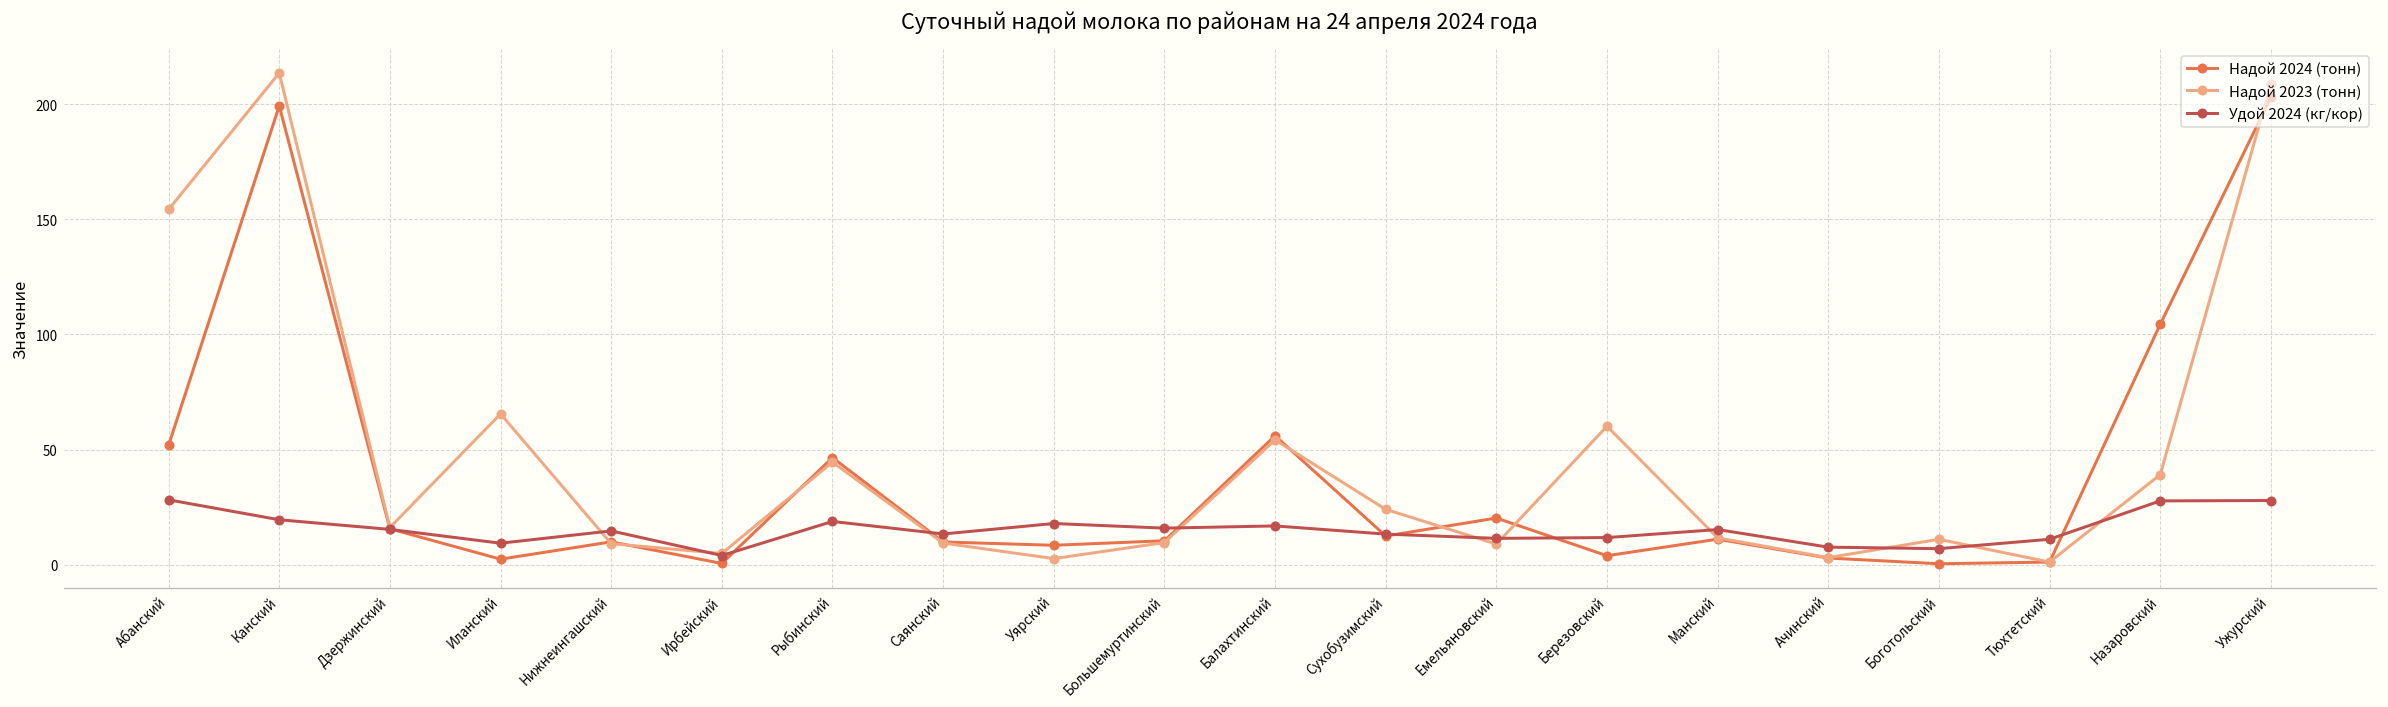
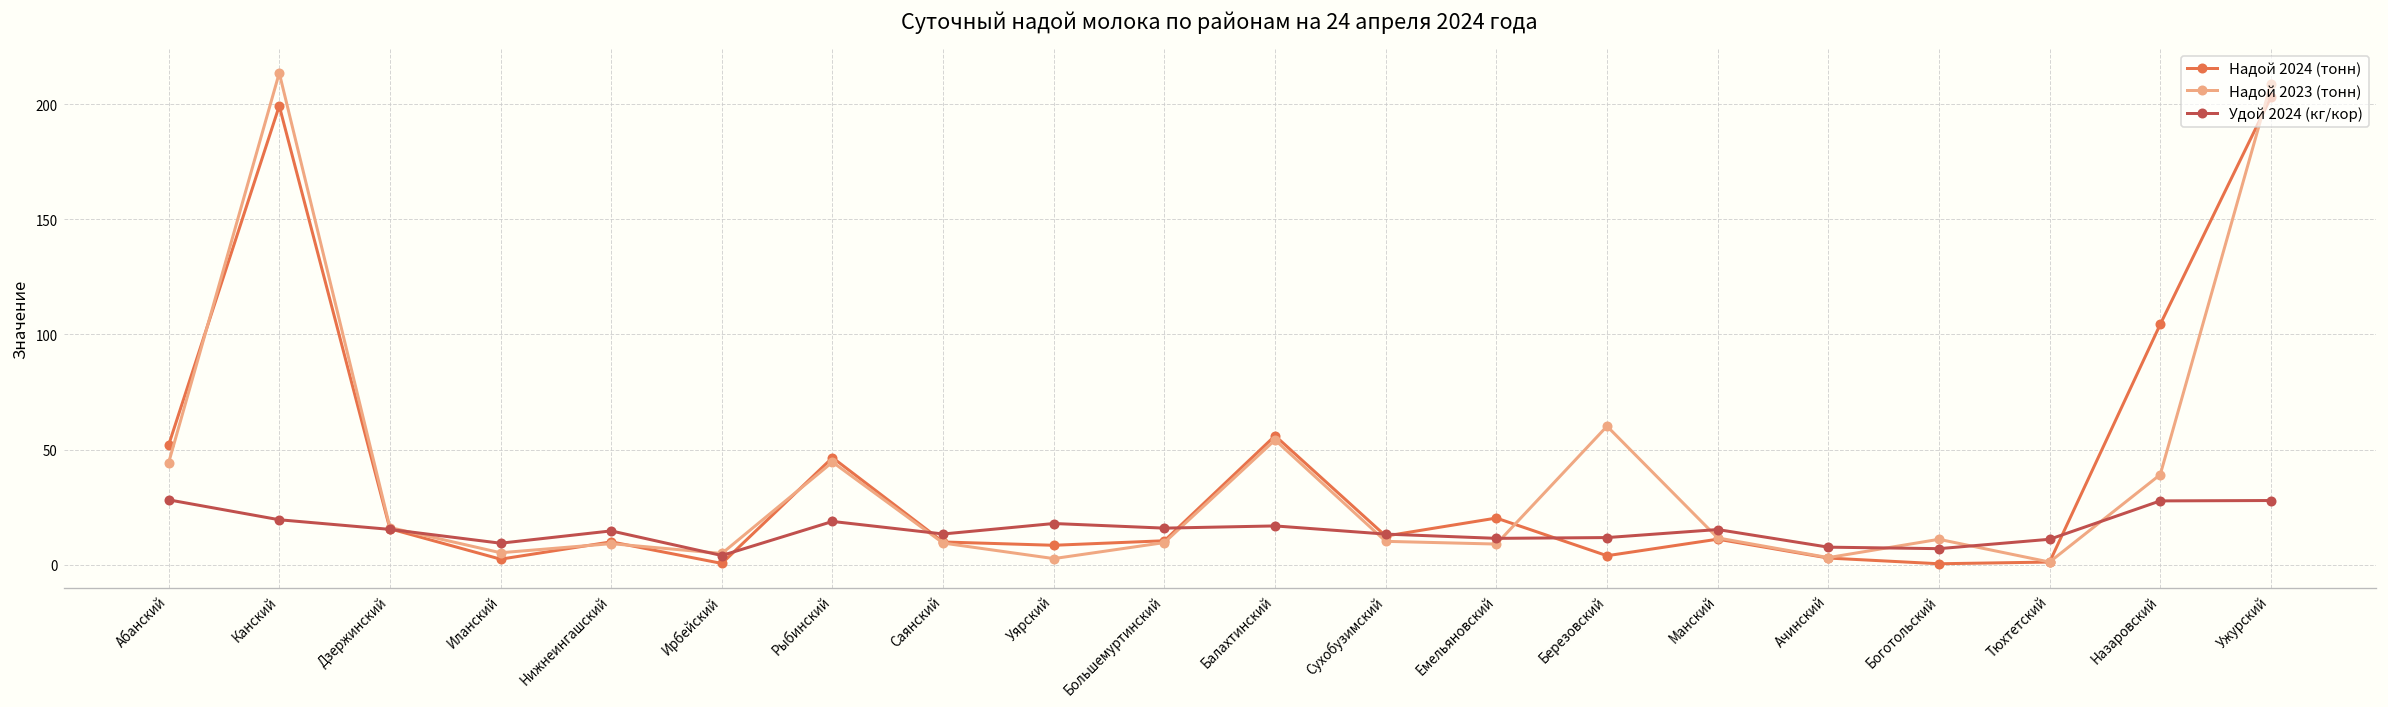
  {
    "Надой 2023 (тонн)": {
-     "Абанский": 154,
+     "Абанский": 44,
      "Канский": 214,
-     "Иланский": 65,
+     "Иланский": 5,
      "Рыбинский": 45,
      "Уярский": 3,
      "Балахтинский": 54,
-     "Сухобузимский": 24,
+     "Сухобузимский": 10,
      "Емельяновский": 9,
      "Березовский": 60,
      "Боготольский": 11,
      "Назаровский": 39
    }
  }
